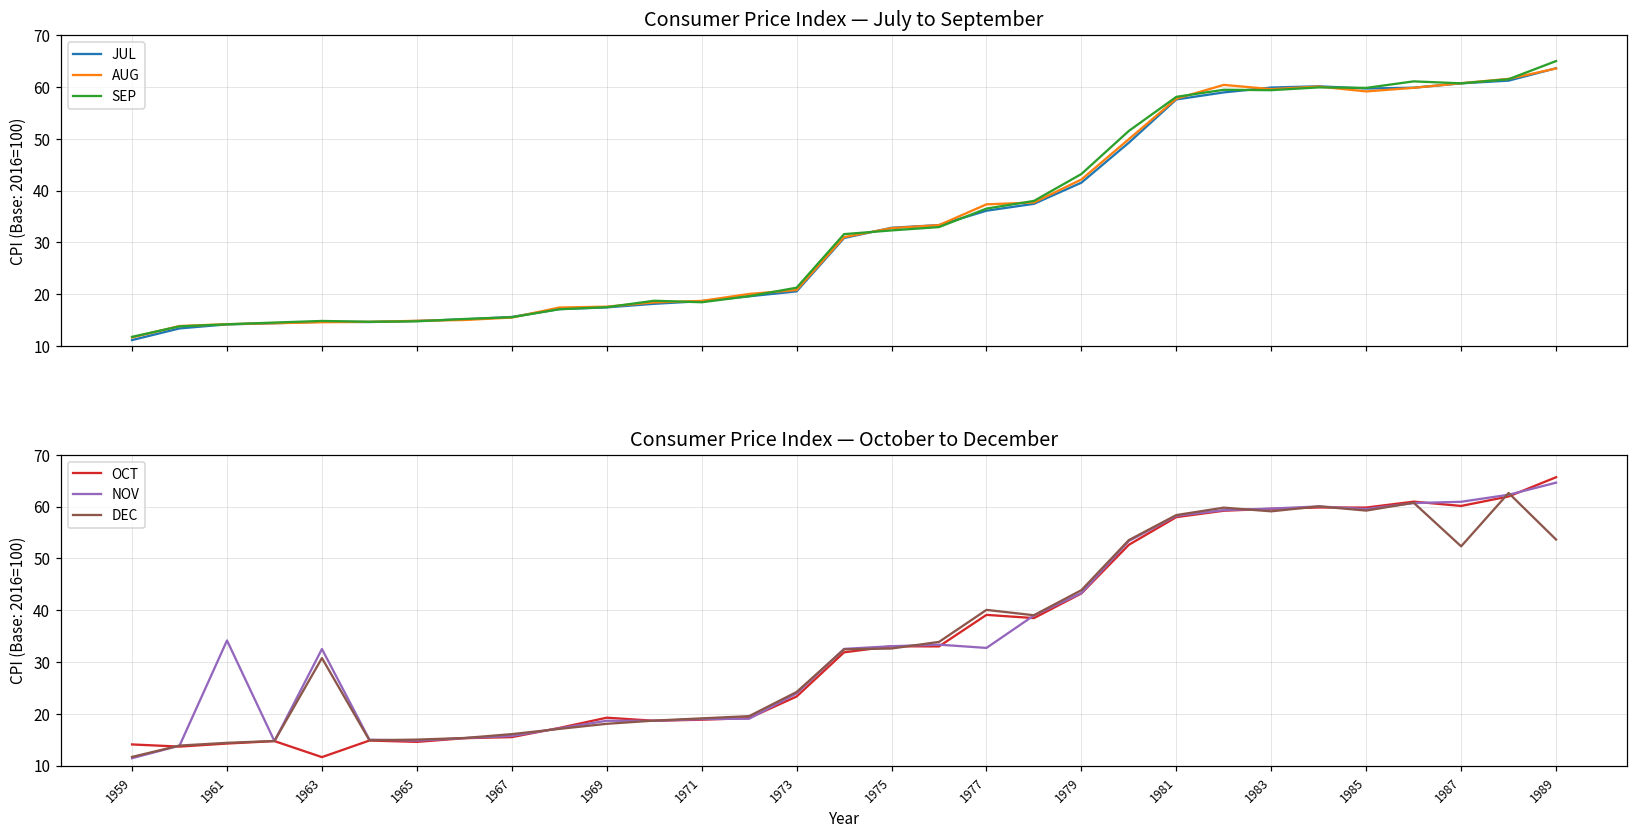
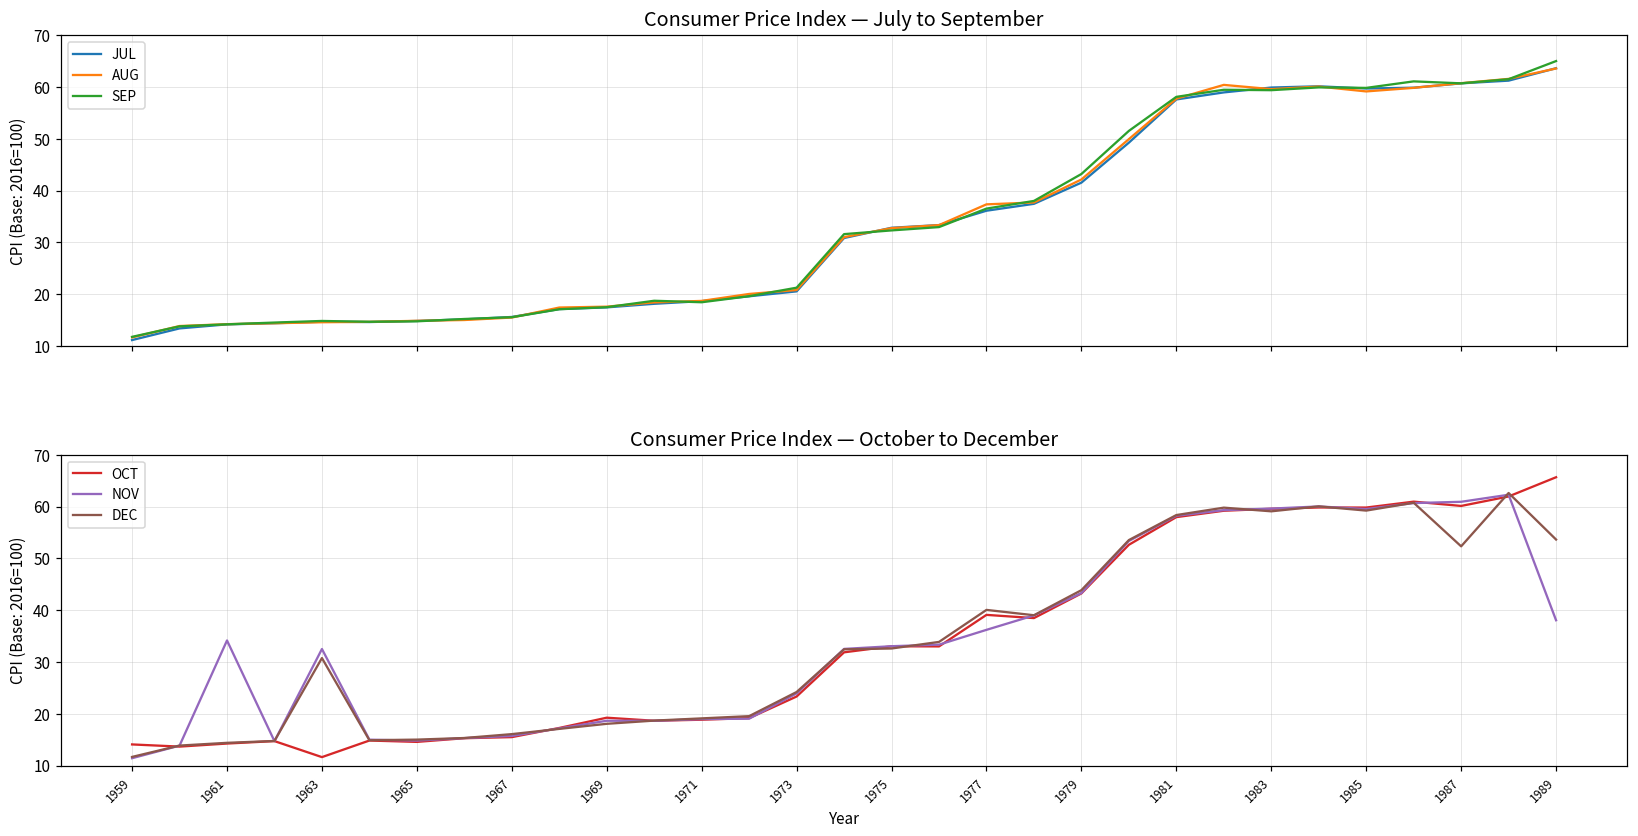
  {
    "Consumer Price Index — October to December": {
      "OCT": {
        "1959": 14,
        "1963": 12,
        "1969": 19,
        "1973": 23,
        "1977": 39,
        "1987": 60,
        "1989": 66
      },
      "NOV": {
        "1961": 34,
        "1963": 33,
        "1969": 19,
-       "1977": 33,
+       "1977": 36,
        "1987": 61,
-       "1989": 65
+       "1989": 38
      },
      "DEC": {
        "1963": 31,
        "1969": 18,
        "1977": 40,
        "1979": 44,
        "1987": 52,
        "1989": 54
      }
    }
  }
